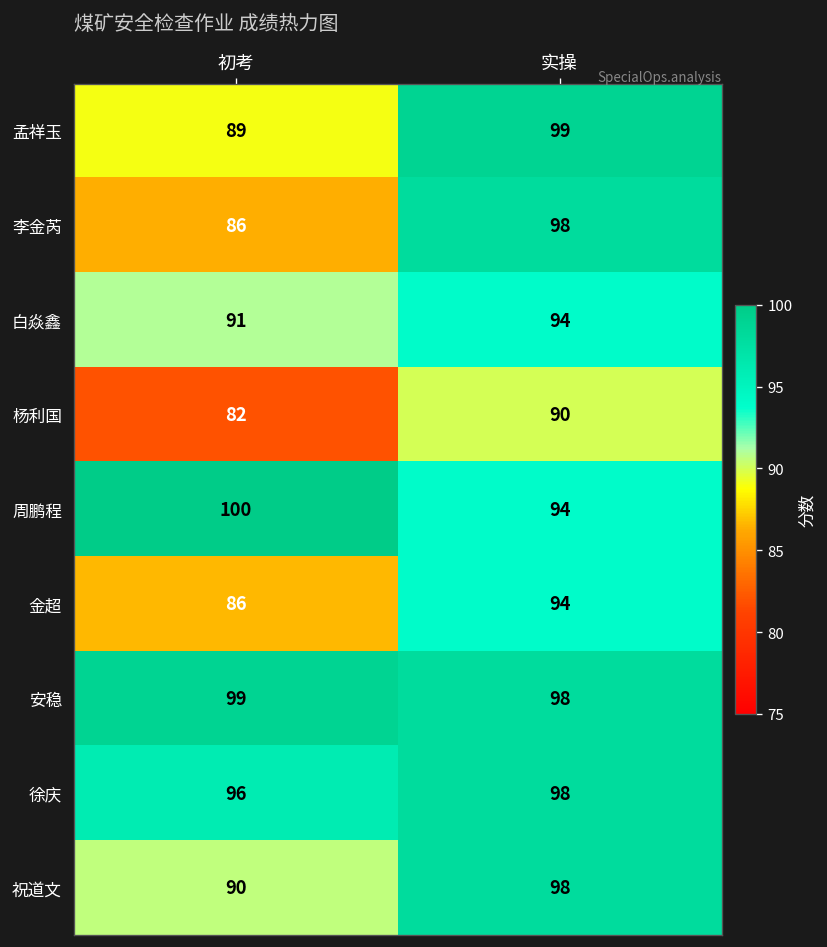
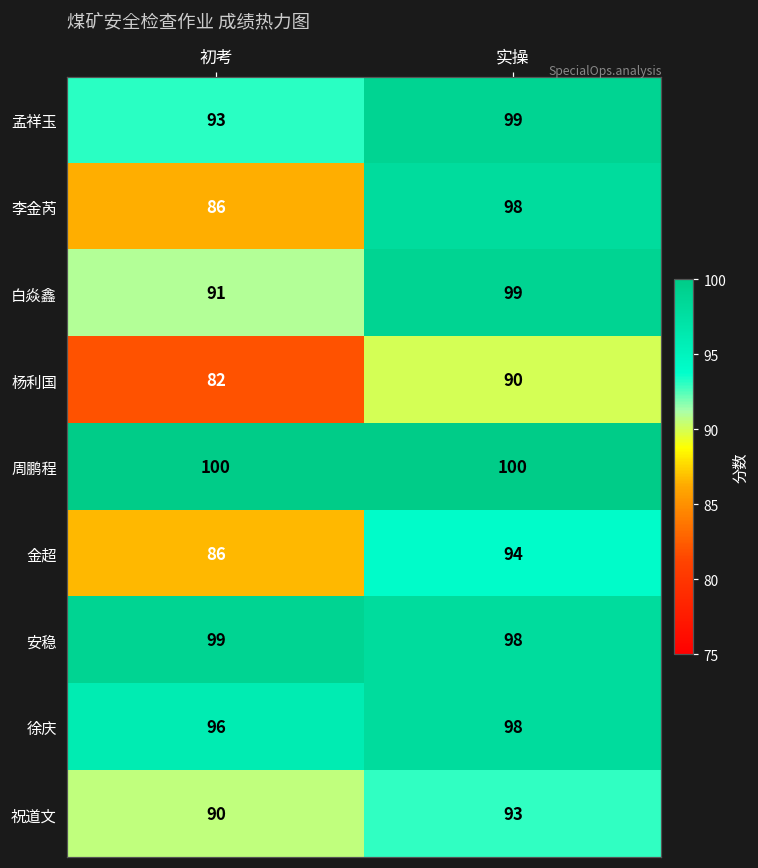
  {
    "孟祥玉": {
-     "初考": 89,
+     "初考": 93,
      "实操": 99
    },
    "李金芮": {
      "初考": 86,
      "实操": 98
    },
    "白焱鑫": {
      "初考": 91,
-     "实操": 94
+     "实操": 99
    },
    "杨利国": {
      "初考": 82,
      "实操": 90
    },
    "周鹏程": {
      "初考": 100,
-     "实操": 94
+     "实操": 100
    },
    "金超": {
      "初考": 86,
      "实操": 94
    },
    "安稳": {
      "初考": 99,
      "实操": 98
    },
    "徐庆": {
      "初考": 96,
      "实操": 98
    },
    "祝道文": {
      "初考": 90,
-     "实操": 98
+     "实操": 93
    }
  }
